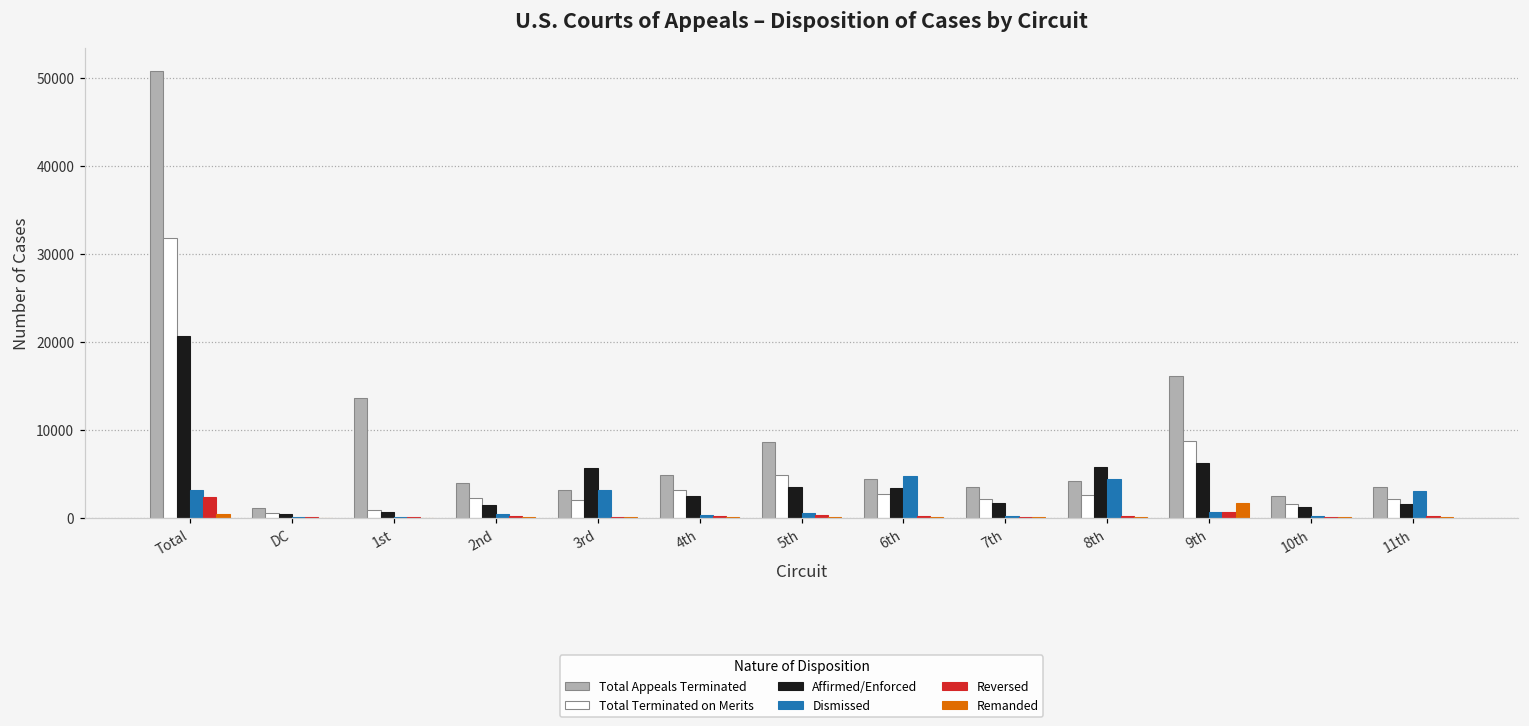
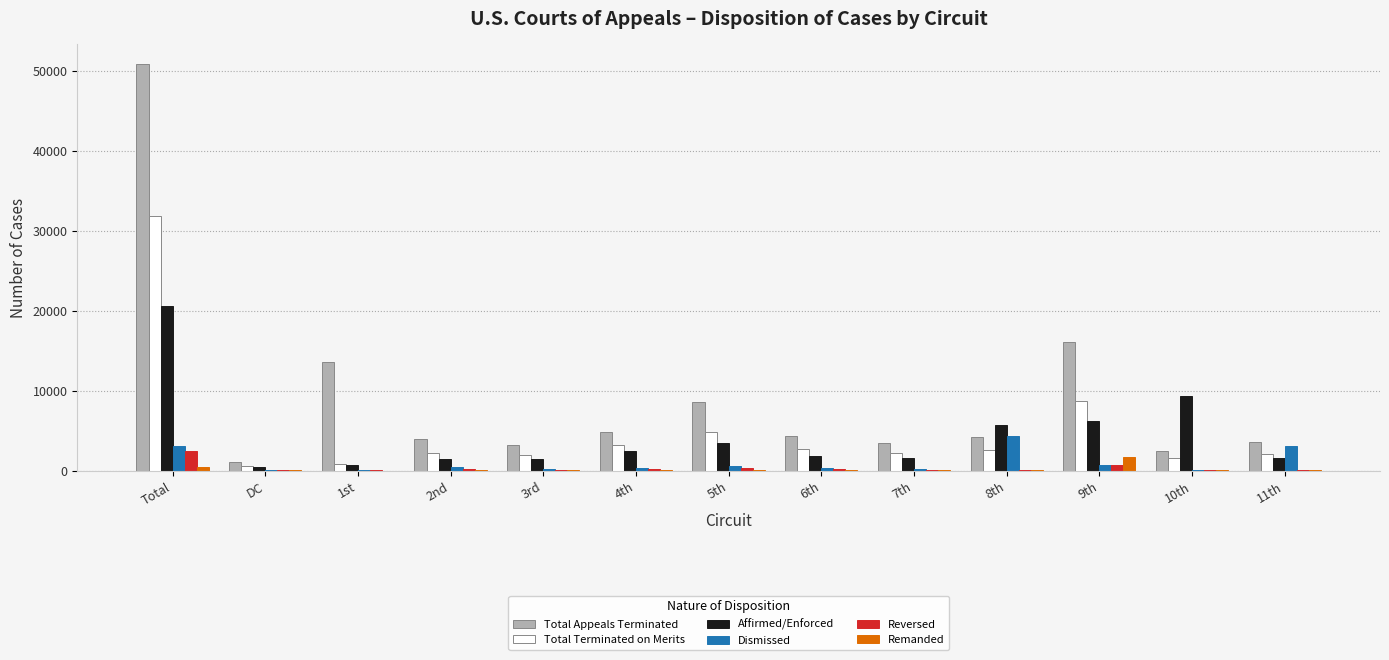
  {
    "Total Appeals Terminated": {
      "Total": 51000,
      "DC": 1000,
      "1st": 14000,
      "2nd": 4000,
      "3rd": 3000,
      "4th": 5000,
      "5th": 9000,
      "6th": 4000,
      "7th": 3000,
      "8th": 4000,
      "9th": 16000,
      "10th": 2000,
      "11th": 4000
    },
    "Total Terminated on Merits": {
      "Total": 32000,
      "DC": 1000,
      "1st": 1000,
      "2nd": 2000,
      "3rd": 2000,
      "4th": 3000,
      "5th": 5000,
      "6th": 3000,
      "7th": 2000,
      "8th": 3000,
      "9th": 9000,
      "10th": 2000,
      "11th": 2000
    },
    "Affirmed/Enforced": {
      "Total": 21000,
      "DC": 0,
      "1st": 1000,
      "2nd": 1000,
-     "3rd": 6000,
+     "3rd": 1000,
      "4th": 2000,
      "5th": 4000,
-     "6th": 3000,
+     "6th": 2000,
      "7th": 2000,
      "8th": 6000,
      "9th": 6000,
-     "10th": 1000,
+     "10th": 9000,
      "11th": 2000
    },
    "Dismissed": {
      "Total": 3000,
      "2nd": 0,
-     "3rd": 3000,
+     "3rd": 0,
      "4th": 0,
      "5th": 1000,
-     "6th": 5000,
+     "6th": 0,
      "8th": 4000,
      "9th": 1000,
      "11th": 3000
    },
    "Reversed": {
      "Total": 2000,
      "5th": 0,
      "9th": 1000
    },
    "Remanded": {
      "Total": 0,
      "9th": 2000
    }
  }
